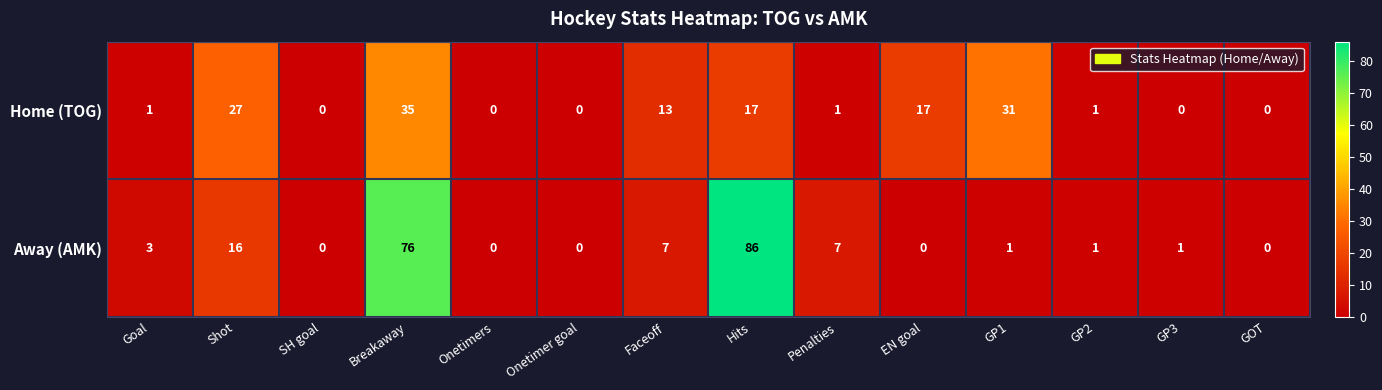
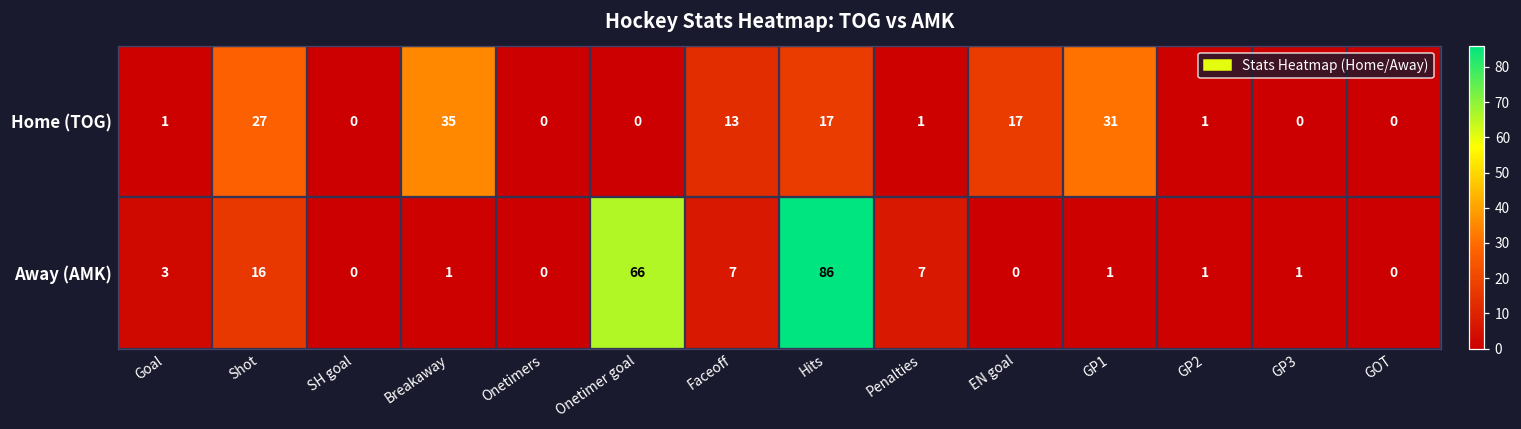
  {
    "Home (TOG)": {
      "Goal": 1,
      "Shot": 27,
      "SH goal": 0,
      "Breakaway": 35,
      "Onetimers": 0,
      "Onetimer goal": 0,
      "Faceoff": 13,
      "Hits": 17,
      "Penalties": 1,
      "EN goal": 17,
      "GP1": 31,
      "GP2": 1,
      "GP3": 0,
      "GOT": 0
    },
    "Away (AMK)": {
      "Goal": 3,
      "Shot": 16,
      "SH goal": 0,
-     "Breakaway": 76,
+     "Breakaway": 1,
      "Onetimers": 0,
-     "Onetimer goal": 0,
+     "Onetimer goal": 66,
      "Faceoff": 7,
      "Hits": 86,
      "Penalties": 7,
      "EN goal": 0,
      "GP1": 1,
      "GP2": 1,
      "GP3": 1,
      "GOT": 0
    }
  }
